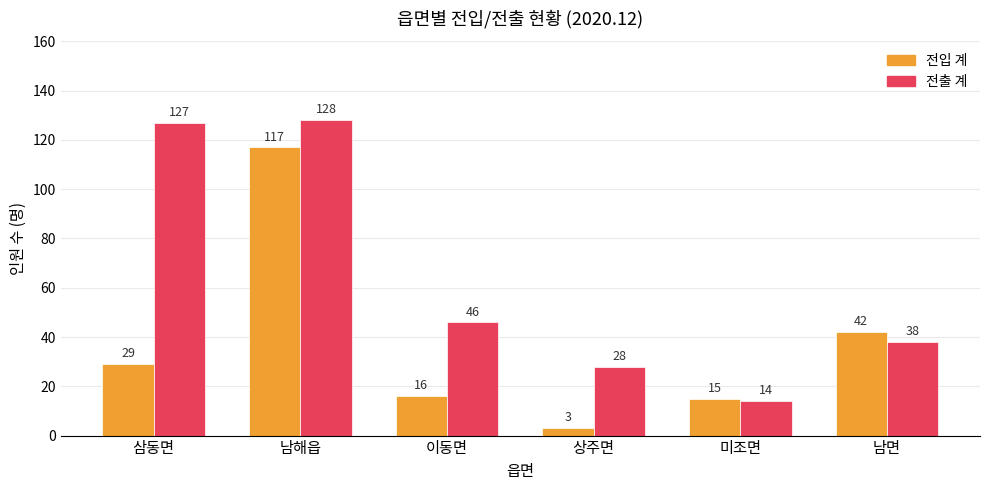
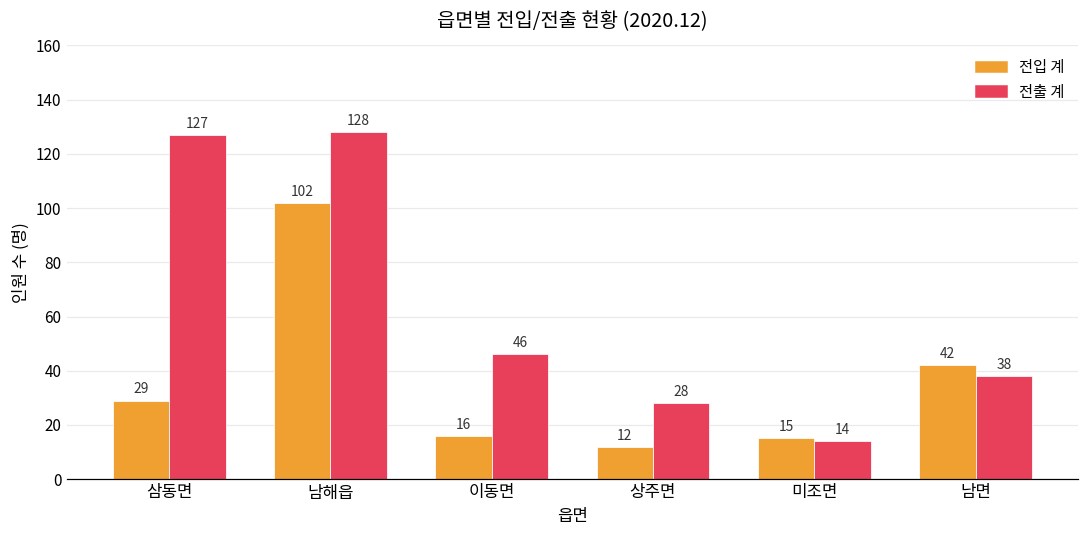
  {
    "전입 계": {
      "삼동면": 29,
-     "남해읍": 117,
+     "남해읍": 102,
      "이동면": 16,
-     "상주면": 3,
+     "상주면": 12,
      "미조면": 15,
      "남면": 42
    },
    "전출 계": {
      "삼동면": 127,
      "남해읍": 128,
      "이동면": 46,
      "상주면": 28,
      "미조면": 14,
      "남면": 38
    }
  }
